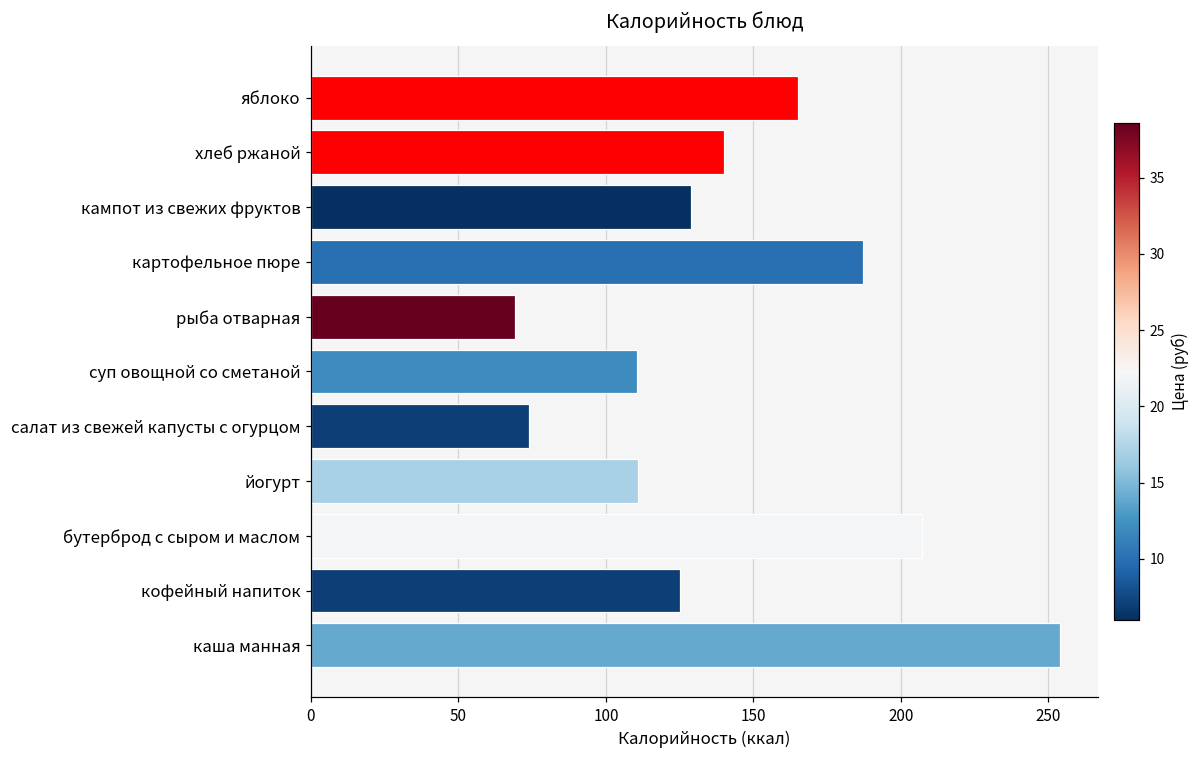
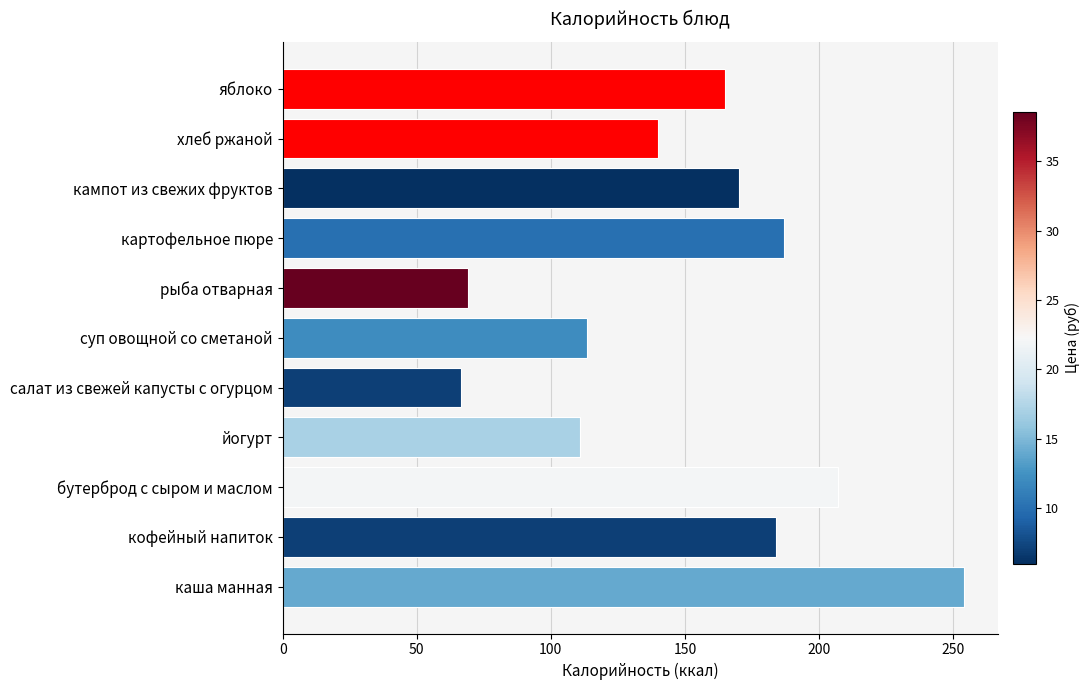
  {
    "яблоко": 165,
    "хлеб ржаной": 140,
-   "кампот из свежих фруктов": 129,
+   "кампот из свежих фруктов": 170,
    "картофельное пюре": 187,
    "рыба отварная": 69,
-   "суп овощной со сметаной": 111,
-   "салат из свежей капусты с огурцом": 74,
+   "суп овощной со сметаной": 114,
+   "салат из свежей капусты с огурцом": 67,
    "йогурт": 111,
    "бутерброд с сыром и маслом": 207,
-   "кофейный напиток": 125,
+   "кофейный напиток": 184,
    "каша манная": 254
  }
